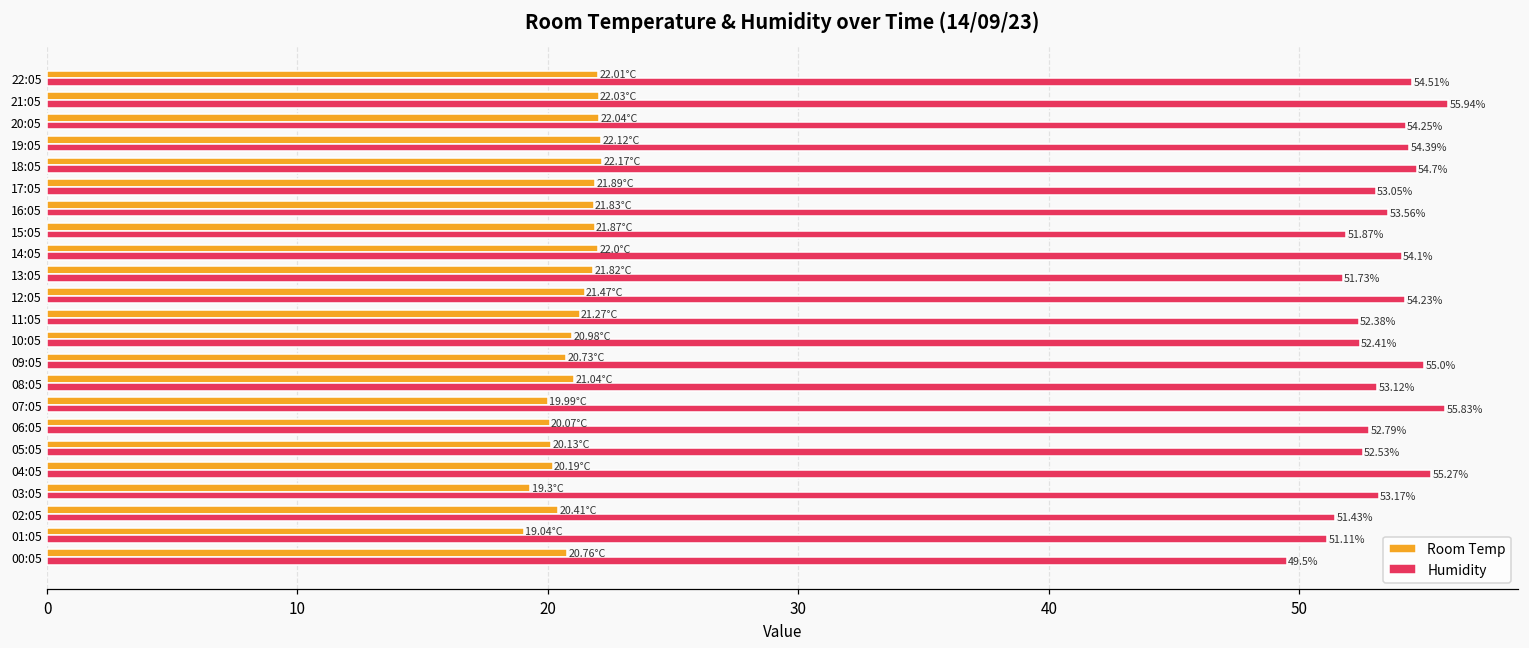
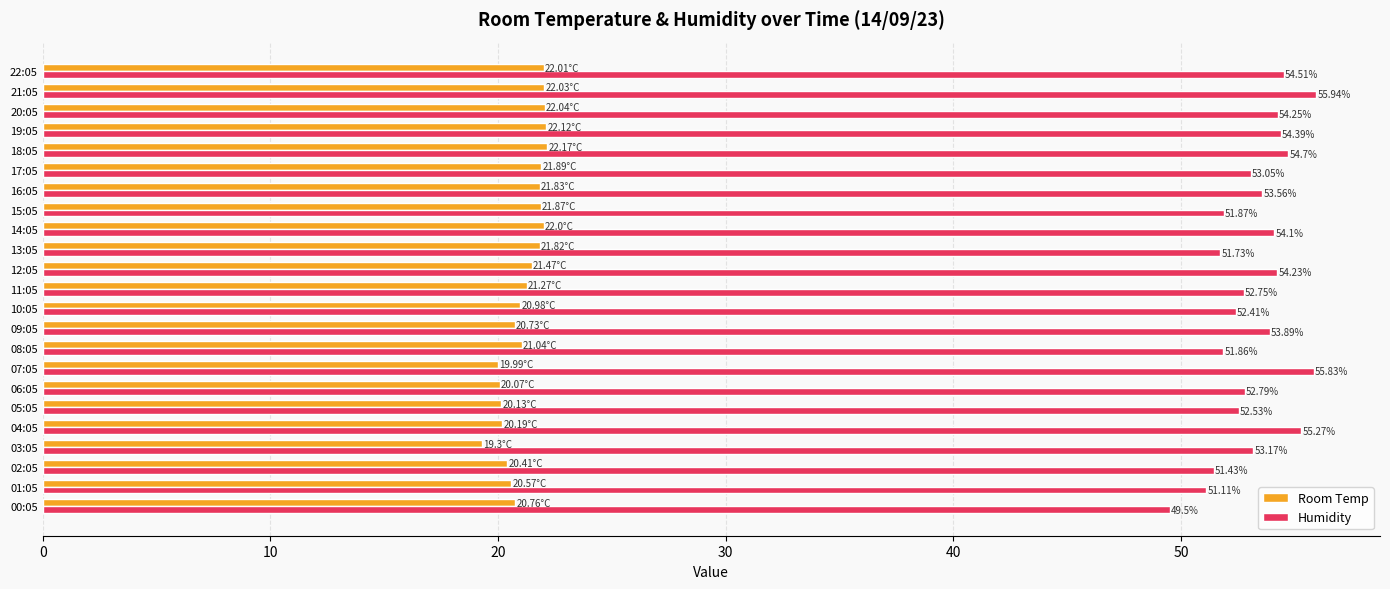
  {
    "Room Temp": {
      "22:05": "22.01°C",
      "21:05": "22.03°C",
      "20:05": "22.04°C",
      "19:05": "22.12°C",
      "18:05": "22.17°C",
      "17:05": "21.89°C",
      "16:05": "21.83°C",
      "15:05": "21.87°C",
      "14:05": "22.0°C",
      "13:05": "21.82°C",
      "12:05": "21.47°C",
      "11:05": "21.27°C",
      "10:05": "20.98°C",
      "09:05": "20.73°C",
      "08:05": "21.04°C",
      "07:05": "19.99°C",
      "06:05": "20.07°C",
      "05:05": "20.13°C",
      "04:05": "20.19°C",
      "03:05": "19.3°C",
      "02:05": "20.41°C",
-     "01:05": "19.04°C",
+     "01:05": "20.57°C",
      "00:05": "20.76°C"
    },
    "Humidity": {
      "22:05": "54.51%",
      "21:05": "55.94%",
      "20:05": "54.25%",
      "19:05": "54.39%",
      "18:05": "54.7%",
      "17:05": "53.05%",
      "16:05": "53.56%",
      "15:05": "51.87%",
      "14:05": "54.1%",
      "13:05": "51.73%",
      "12:05": "54.23%",
-     "11:05": "52.38%",
+     "11:05": "52.75%",
      "10:05": "52.41%",
-     "09:05": "55.0%",
-     "08:05": "53.12%",
+     "09:05": "53.89%",
+     "08:05": "51.86%",
      "07:05": "55.83%",
      "06:05": "52.79%",
      "05:05": "52.53%",
      "04:05": "55.27%",
      "03:05": "53.17%",
      "02:05": "51.43%",
      "01:05": "51.11%",
      "00:05": "49.5%"
    }
  }
